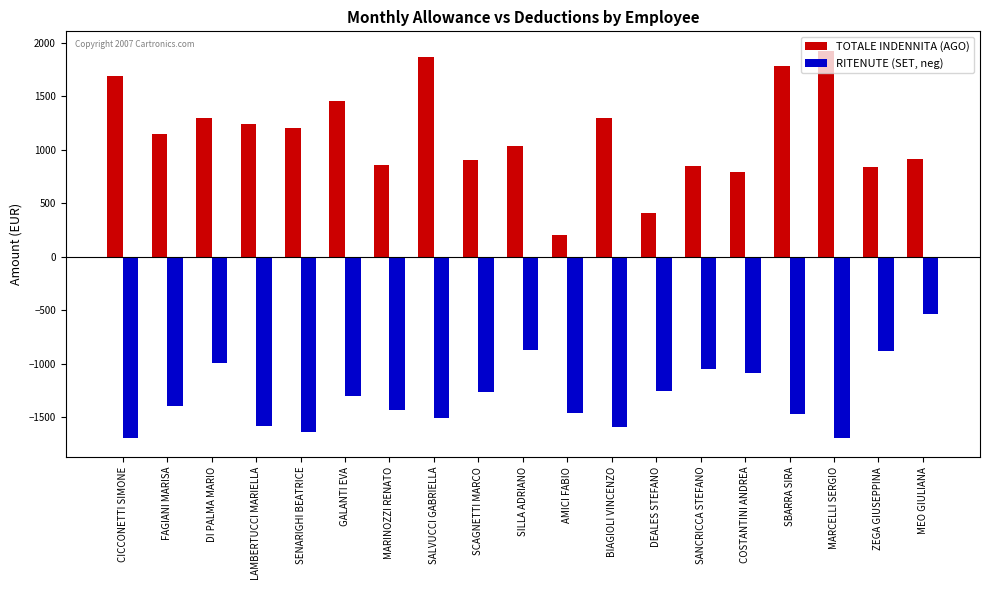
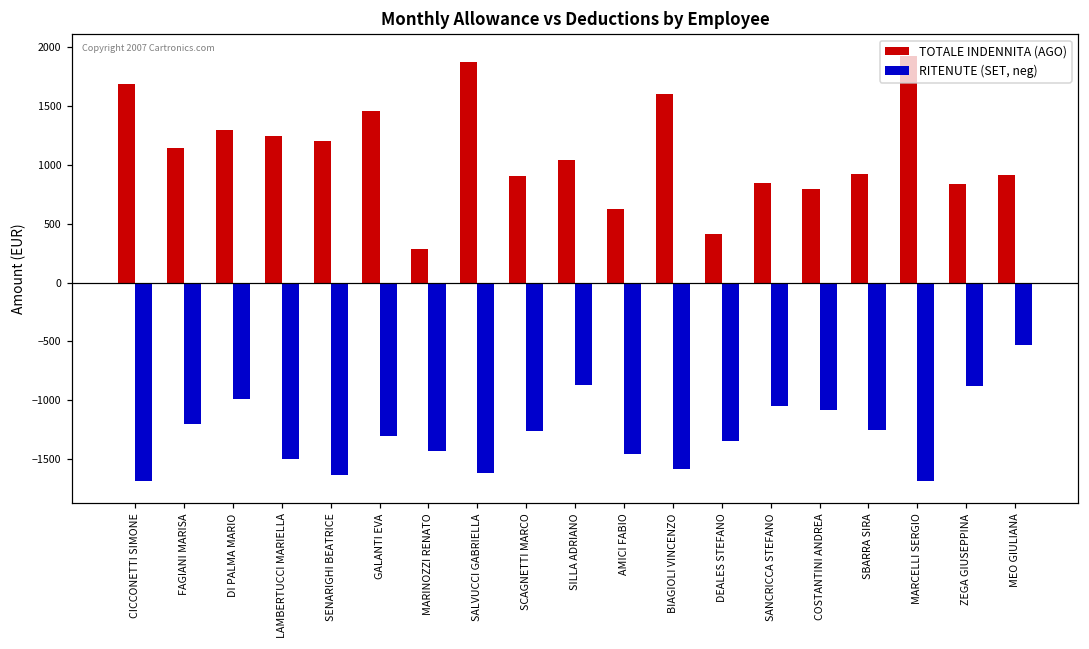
  {
    "TOTALE INDENNITA (AGO)": {
      "CICCONETTI SIMONE": 1690,
      "FAGIANI MARISA": 1150,
      "DI PALMA MARIO": 1290,
      "LAMBERTUCCI MARIELLA": 1250,
      "SENARIGHI BEATRICE": 1200,
      "GALANTI EVA": 1450,
-     "MARINOZZI RENATO": 860,
+     "MARINOZZI RENATO": 280,
      "SALVUCCI GABRIELLA": 1870,
      "SCAGNETTI MARCO": 900,
      "SILLA ADRIANO": 1040,
-     "AMICI FABIO": 210,
-     "BIAGIOLI VINCENZO": 1290,
+     "AMICI FABIO": 620,
+     "BIAGIOLI VINCENZO": 1600,
      "DEALES STEFANO": 410,
      "SANCRICCA STEFANO": 850,
      "COSTANTINI ANDREA": 800,
-     "SBARRA SIRA": 1790,
+     "SBARRA SIRA": 920,
      "ZEGA GIUSEPPINA": 840,
      "MEO GIULIANA": 920
    },
    "RITENUTE (SET, neg)": {
      "CICCONETTI SIMONE": -1690,
-     "FAGIANI MARISA": -1390,
+     "FAGIANI MARISA": -1200,
      "DI PALMA MARIO": -990,
-     "LAMBERTUCCI MARIELLA": -1580,
+     "LAMBERTUCCI MARIELLA": -1500,
      "SENARIGHI BEATRICE": -1630,
      "GALANTI EVA": -1310,
      "MARINOZZI RENATO": -1430,
-     "SALVUCCI GABRIELLA": -1510,
+     "SALVUCCI GABRIELLA": -1620,
      "SCAGNETTI MARCO": -1270,
      "SILLA ADRIANO": -870,
      "AMICI FABIO": -1460,
      "BIAGIOLI VINCENZO": -1590,
-     "DEALES STEFANO": -1260,
+     "DEALES STEFANO": -1350,
      "SANCRICCA STEFANO": -1050,
      "COSTANTINI ANDREA": -1090,
-     "SBARRA SIRA": -1470,
+     "SBARRA SIRA": -1250,
      "MARCELLI SERGIO": -1690,
      "ZEGA GIUSEPPINA": -880,
      "MEO GIULIANA": -530
    }
  }
